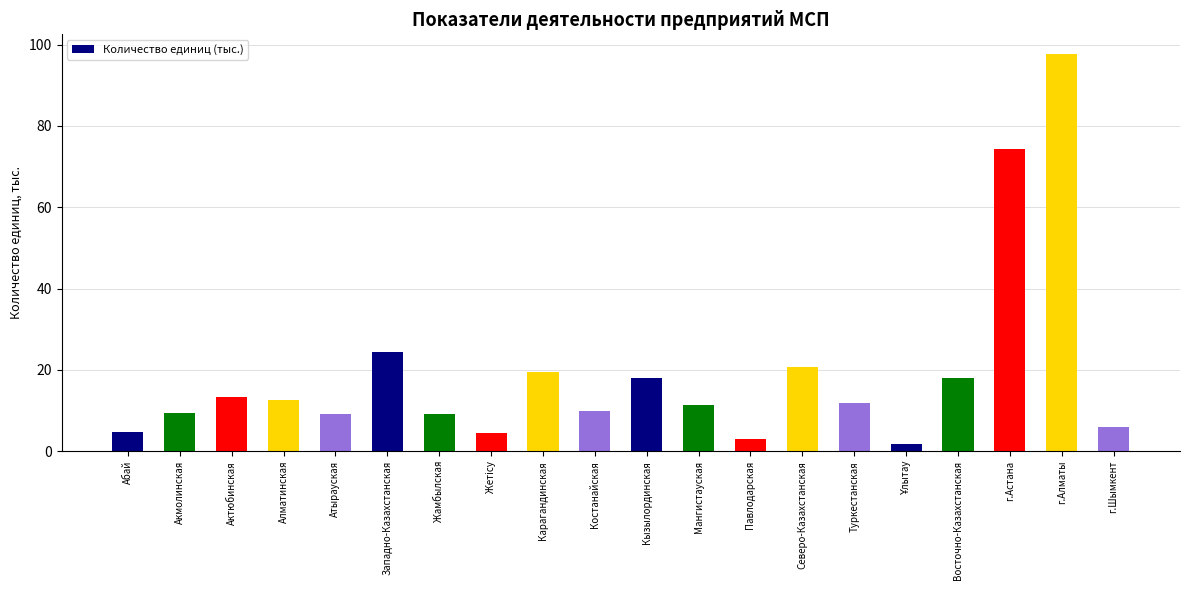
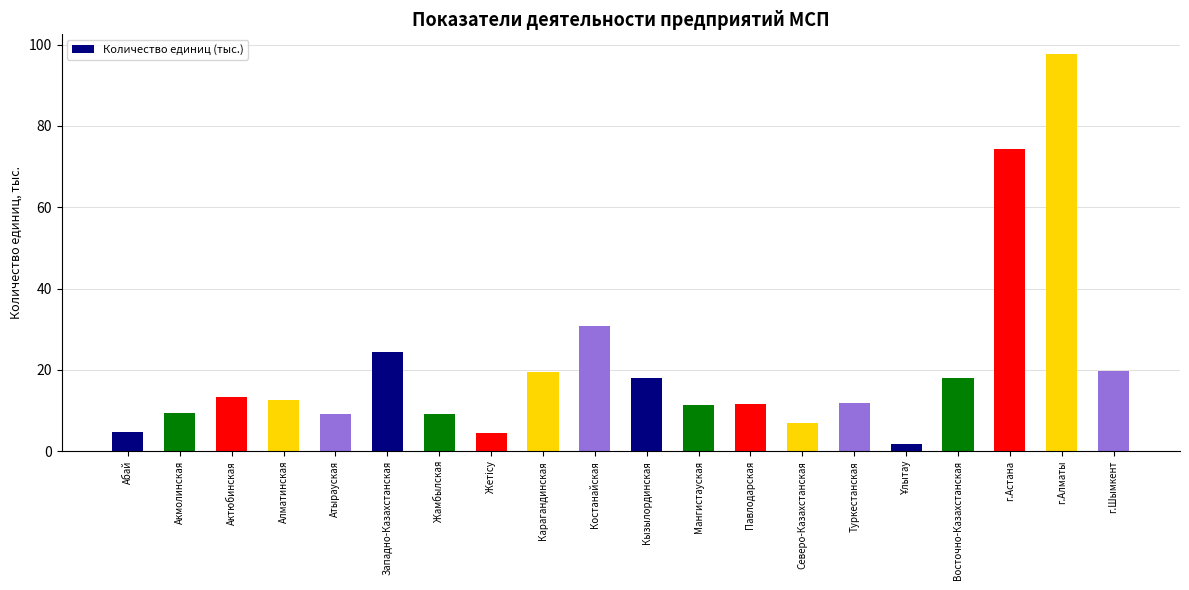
  {
    "Абай": 5,
    "Акмолинская": 9,
    "Актюбинская": 13,
    "Алматинская": 13,
    "Атырауская": 9,
    "Западно-Казахстанская": 24,
    "Жамбылская": 9,
    "Жетісу": 4,
    "Карагандинская": 19,
-   "Костанайская": 10,
+   "Костанайская": 31,
    "Кызылординская": 18,
    "Мангистауская": 11,
-   "Павлодарская": 3,
-   "Северо-Казахстанская": 21,
+   "Павлодарская": 12,
+   "Северо-Казахстанская": 7,
    "Туркестанская": 12,
    "Ұлытау": 2,
    "Восточно-Казахстанская": 18,
    "г.Астана": 74,
    "г.Алматы": 98,
-   "г.Шымкент": 6
+   "г.Шымкент": 20
  }
